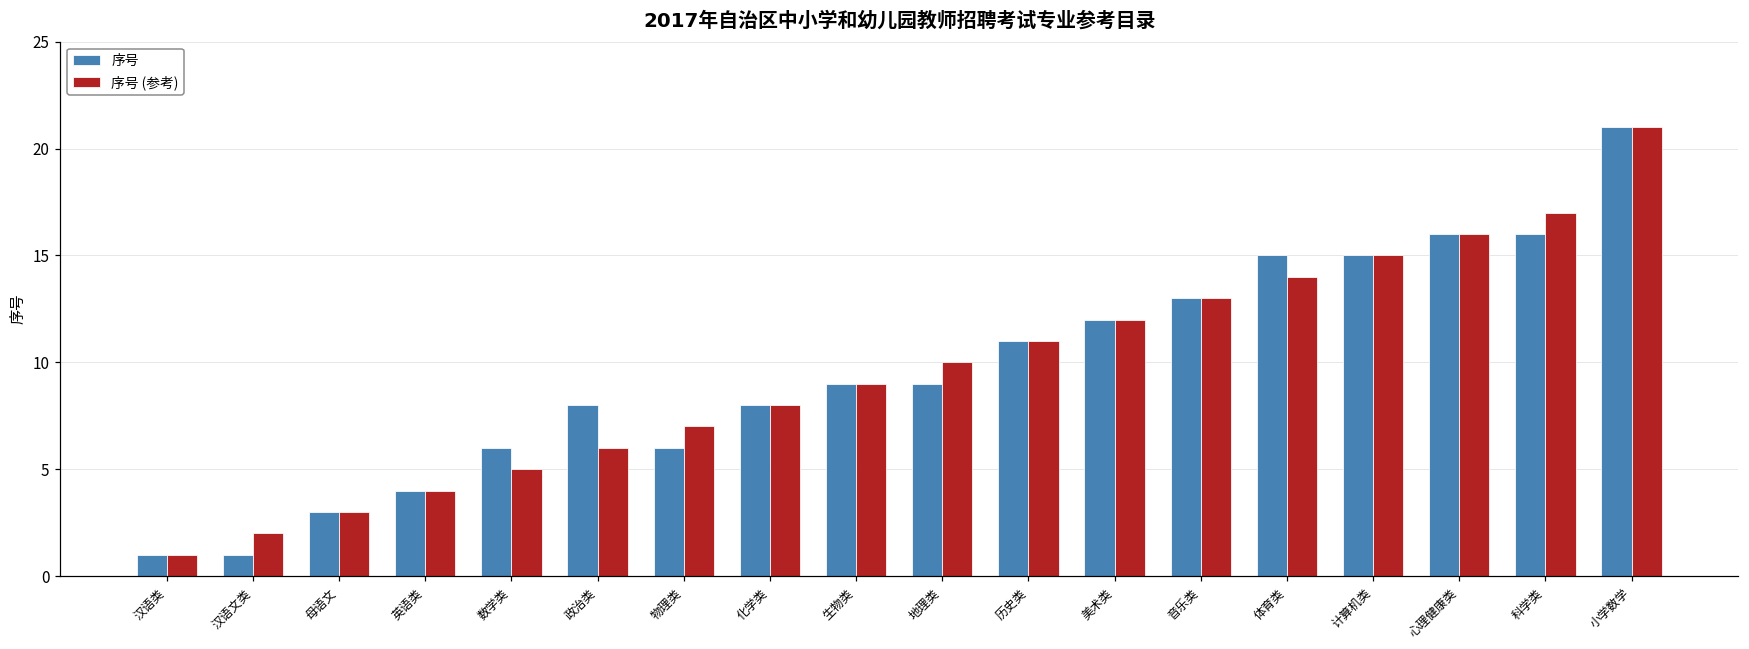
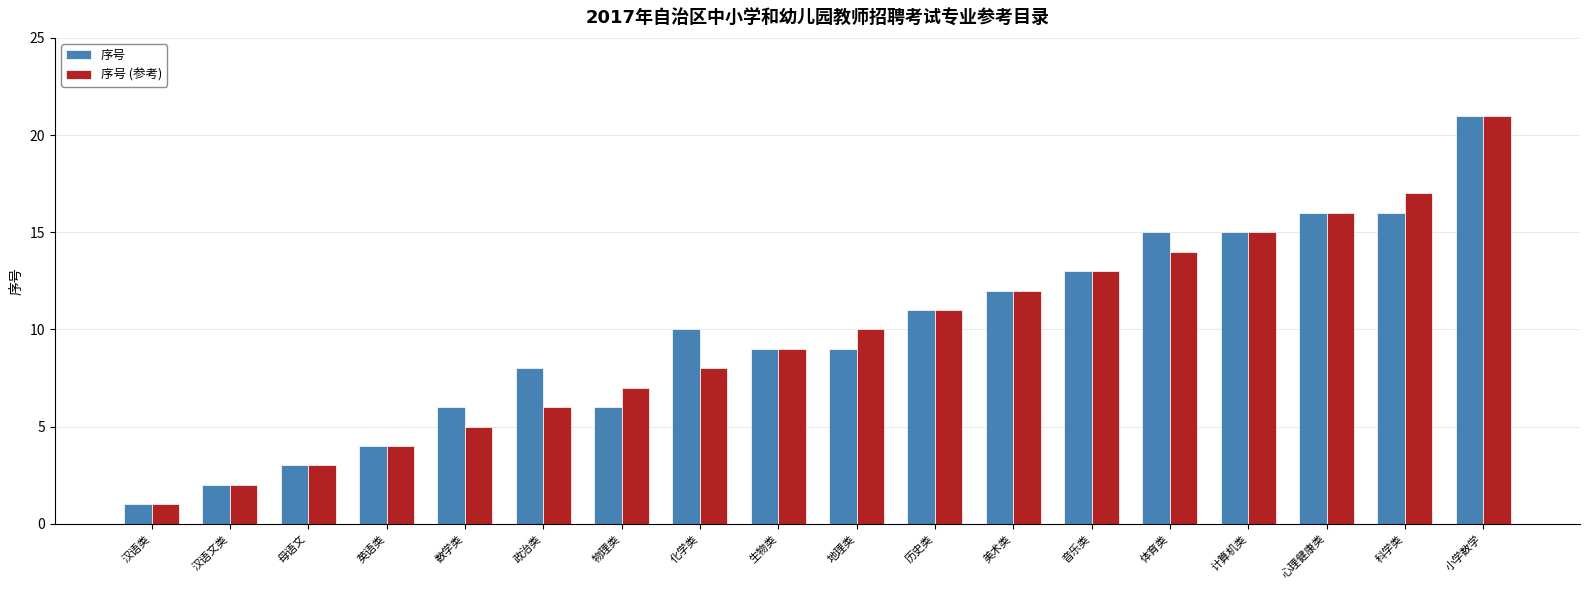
  {
    "序号": {
      "汉语类": 1,
-     "汉语文类": 1,
+     "汉语文类": 2,
      "母语文": 3,
      "英语类": 4,
      "数学类": 6,
      "政治类": 8,
      "物理类": 6,
-     "化学类": 8,
+     "化学类": 10,
      "生物类": 9,
      "地理类": 9,
      "历史类": 11,
      "美术类": 12,
      "音乐类": 13,
      "体育类": 15,
      "计算机类": 15,
      "心理健康类": 16,
      "科学类": 16,
      "小学数学": 21
    },
    "序号 (参考)": {
      "汉语类": 1,
      "汉语文类": 2,
      "母语文": 3,
      "英语类": 4,
      "数学类": 5,
      "政治类": 6,
      "物理类": 7,
      "化学类": 8,
      "生物类": 9,
      "地理类": 10,
      "历史类": 11,
      "美术类": 12,
      "音乐类": 13,
      "体育类": 14,
      "计算机类": 15,
      "心理健康类": 16,
      "科学类": 17,
      "小学数学": 21
    }
  }
